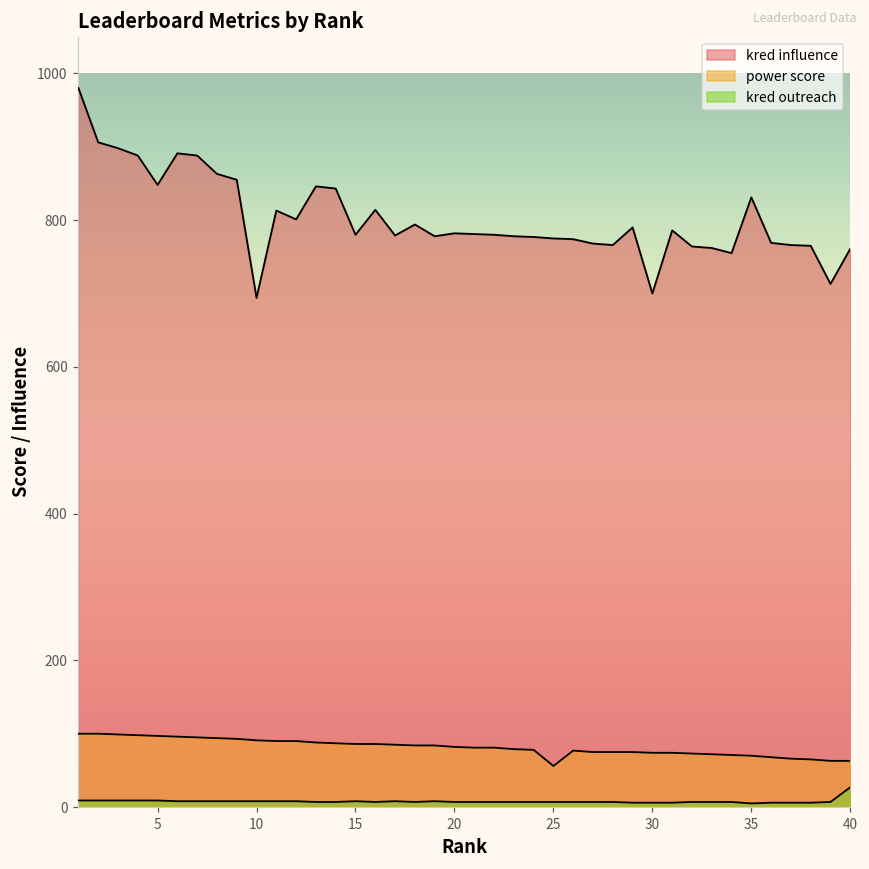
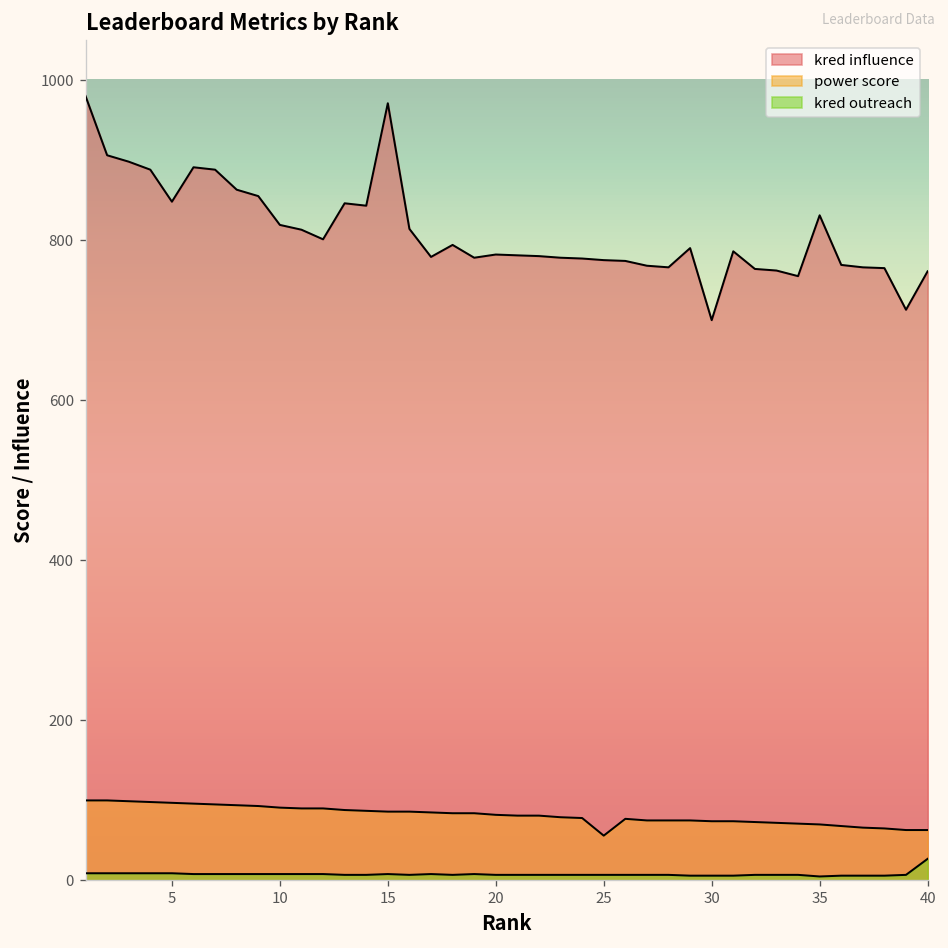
  {
    "kred influence": {
      "5": 850,
-     "10": 690,
-     "15": 780,
+     "10": 820,
+     "15": 970,
      "20": 780,
      "25": 780,
      "30": 700,
      "35": 830,
      "40": 760
    },
    "power score": {
      "5": 100,
      "10": 90,
      "15": 90,
      "20": 80,
      "25": 60,
      "30": 70,
      "35": 70,
      "40": 60
    },
    "kred outreach": {
      "5": 10,
      "10": 10,
      "15": 10,
      "20": 10,
      "25": 10,
      "30": 10,
      "35": 10,
      "40": 30
    }
  }
